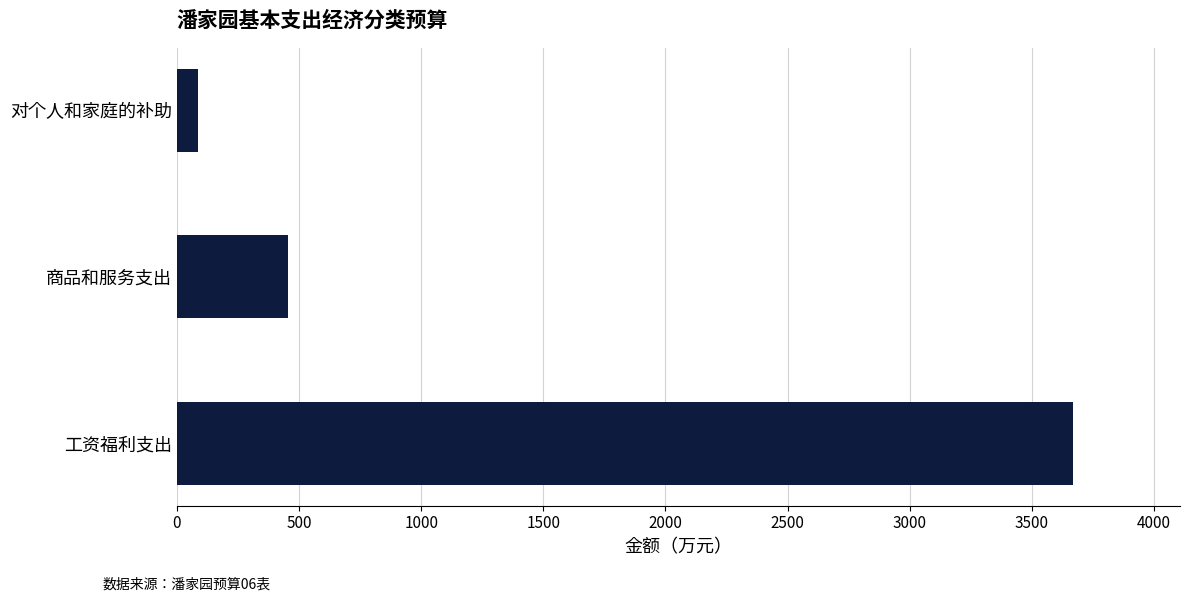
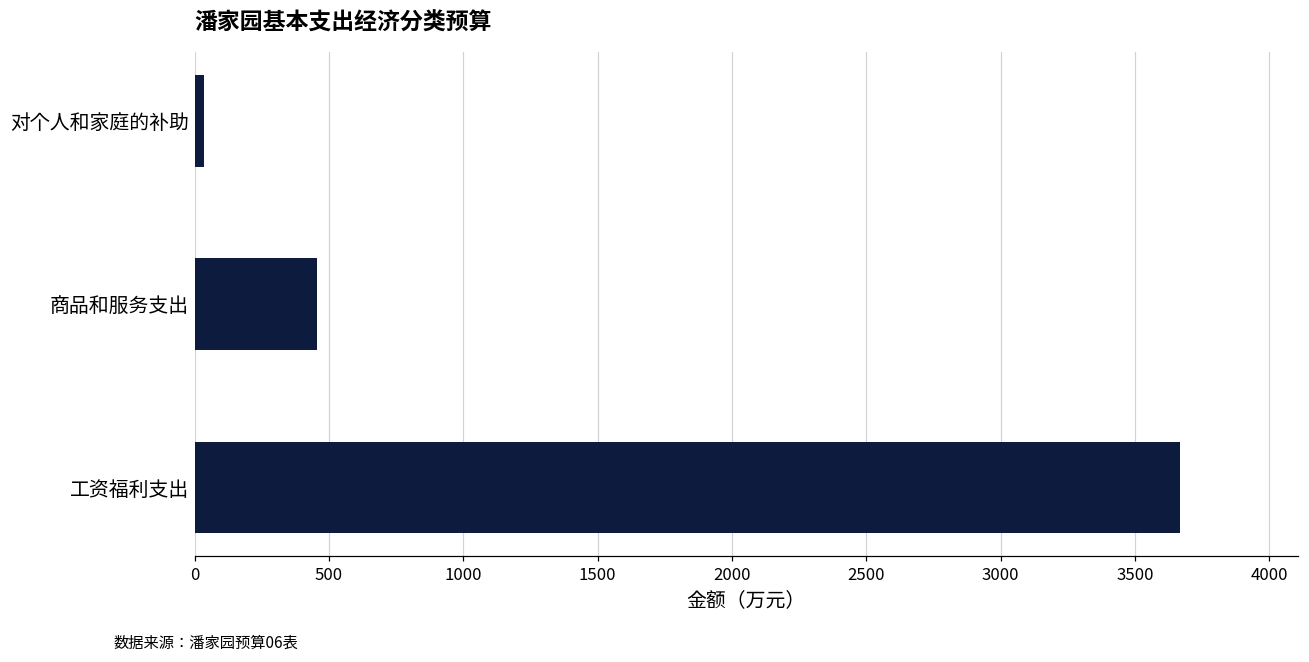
  {
-   "对个人和家庭的补助": 90,
+   "对个人和家庭的补助": 40,
    "商品和服务支出": 460,
    "工资福利支出": 3670
  }
